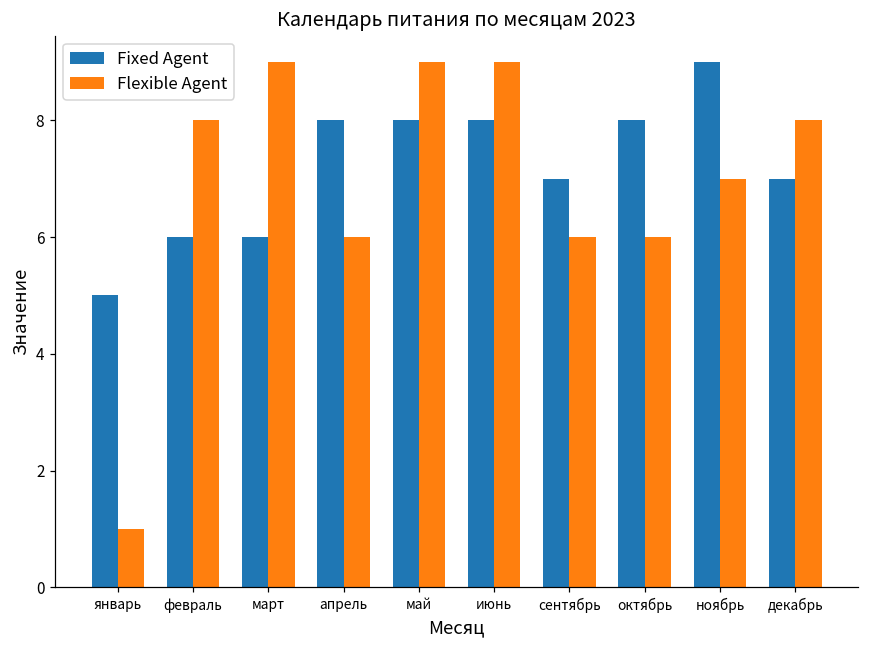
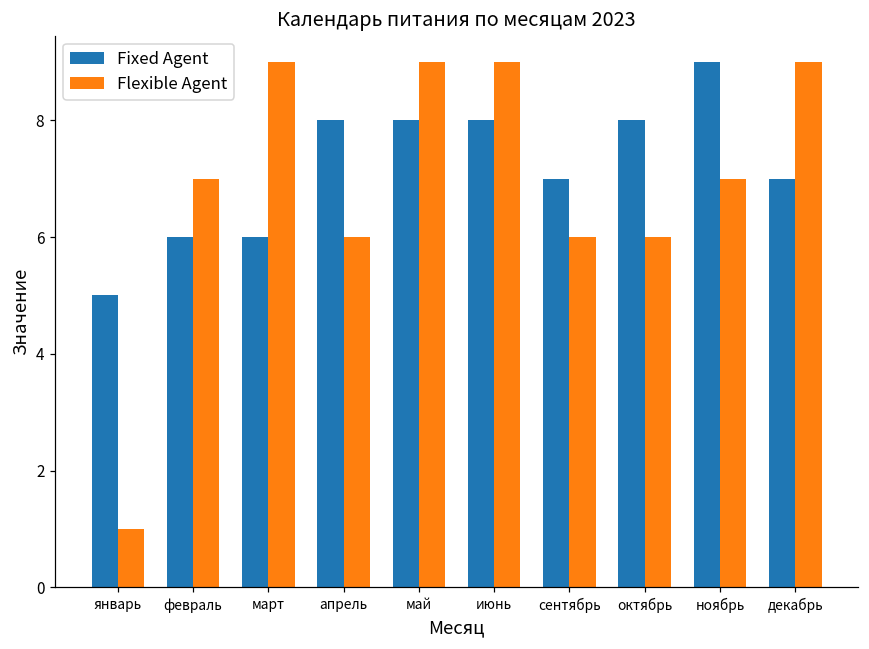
  {
    "Fixed Agent": {
      "январь": 5,
      "февраль": 6,
      "март": 6,
      "апрель": 8,
      "май": 8,
      "июнь": 8,
      "сентябрь": 7,
      "октябрь": 8,
      "ноябрь": 9,
      "декабрь": 7
    },
    "Flexible Agent": {
      "январь": 1,
-     "февраль": 8,
+     "февраль": 7,
      "март": 9,
      "апрель": 6,
      "май": 9,
      "июнь": 9,
      "сентябрь": 6,
      "октябрь": 6,
      "ноябрь": 7,
-     "декабрь": 8
+     "декабрь": 9
    }
  }
